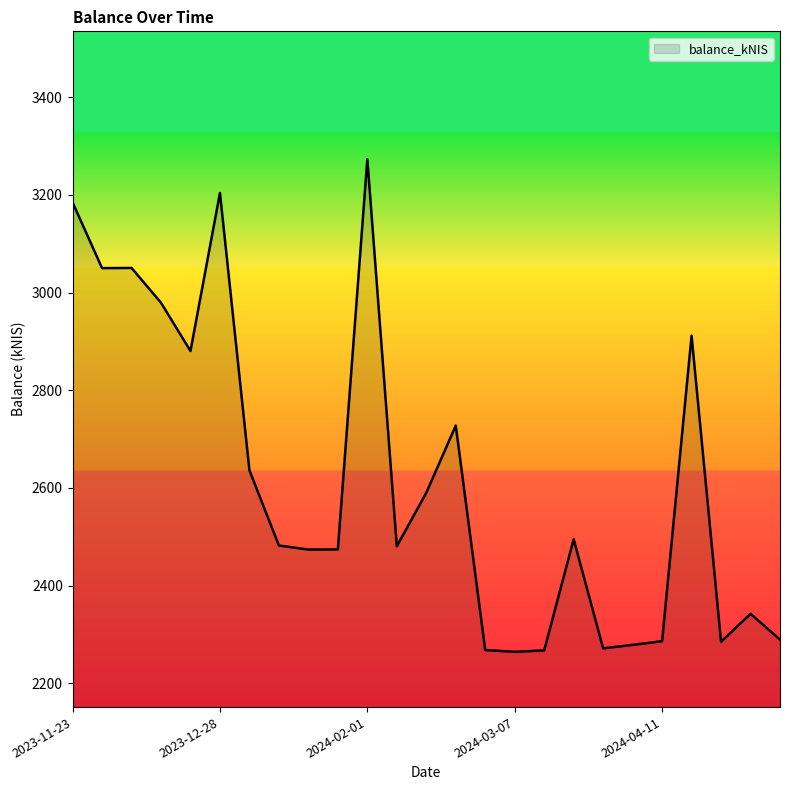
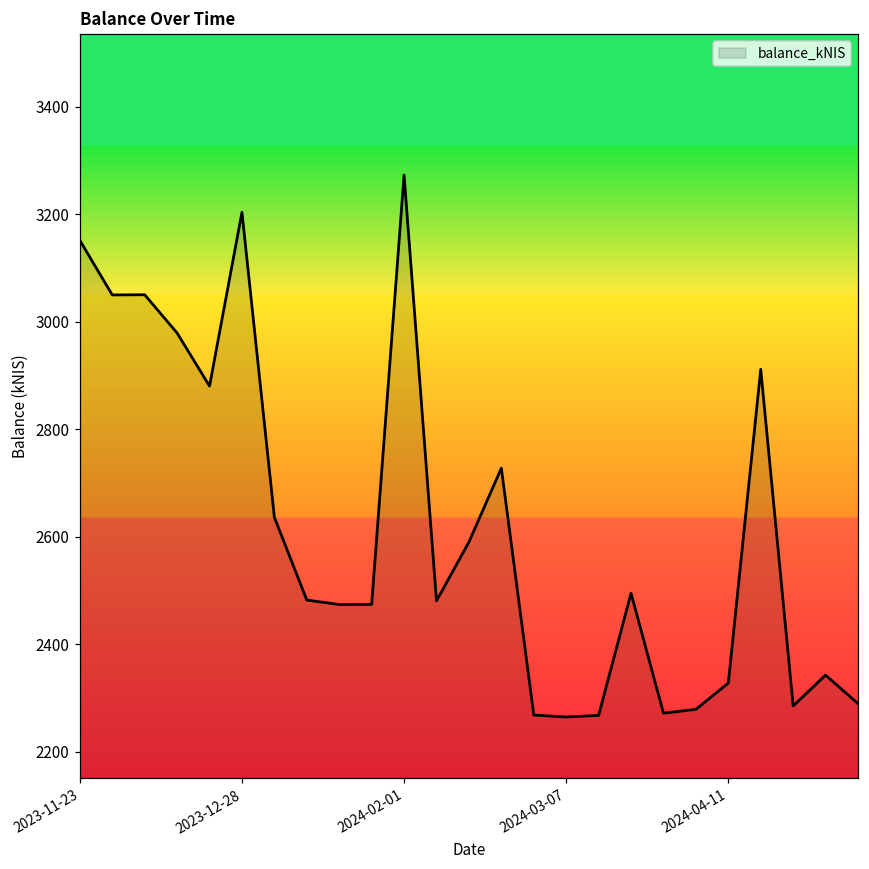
  {
-   "2023-11-23": 3180,
+   "2023-11-23": 3150,
    "2023-12-28": 3200,
    "2024-02-01": 3270,
    "2024-03-07": 2260,
-   "2024-04-11": 2290
+   "2024-04-11": 2330
  }
